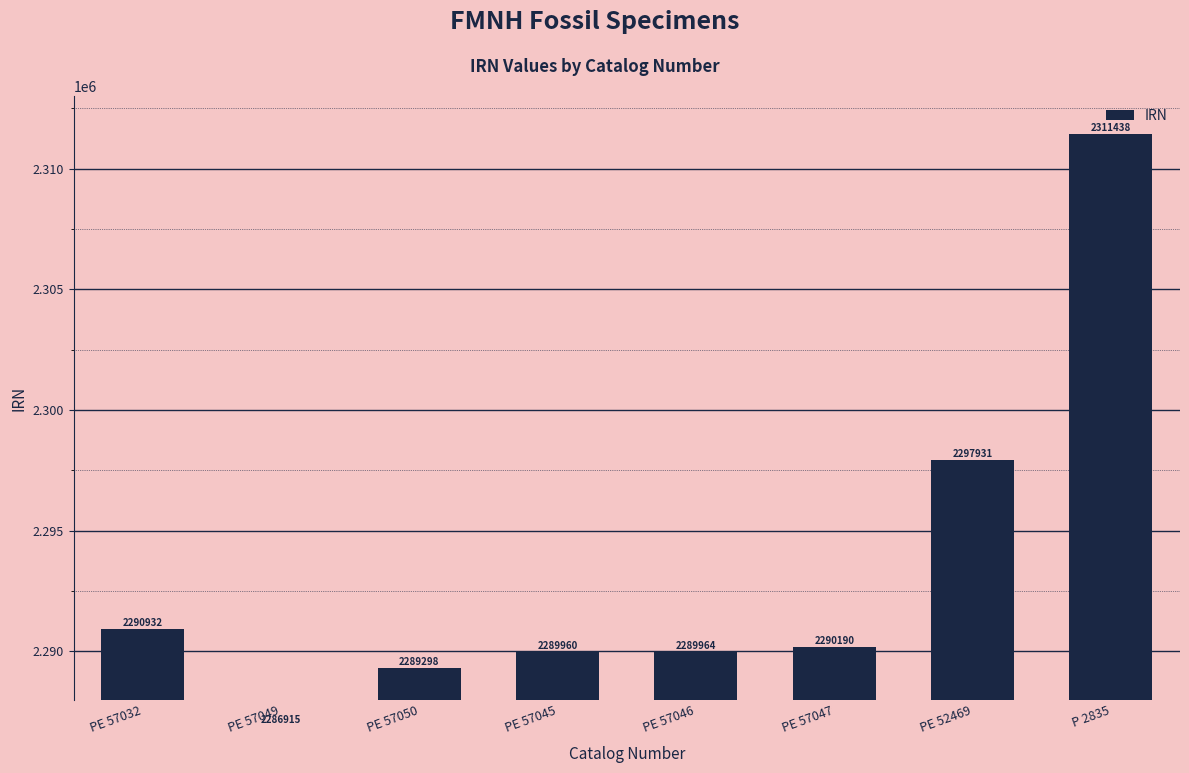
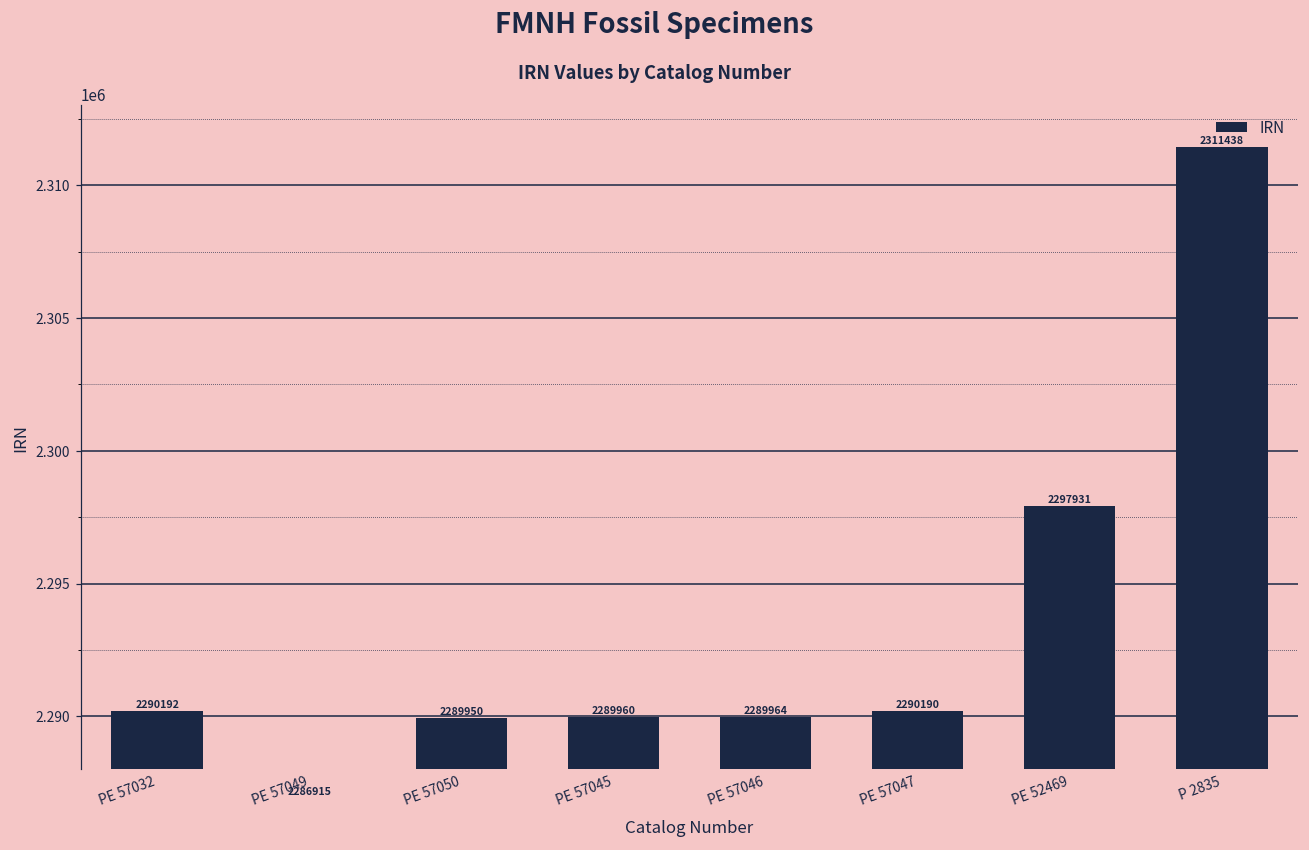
  {
-   "PE 57032": 2290932,
-   "PE 57050": 2289298,
+   "PE 57032": 2290192,
+   "PE 57050": 2289950,
    "PE 57045": 2289960,
    "PE 57046": 2289964,
    "PE 57047": 2290190,
    "PE 52469": 2297931,
    "P 2835": 2311438
  }
